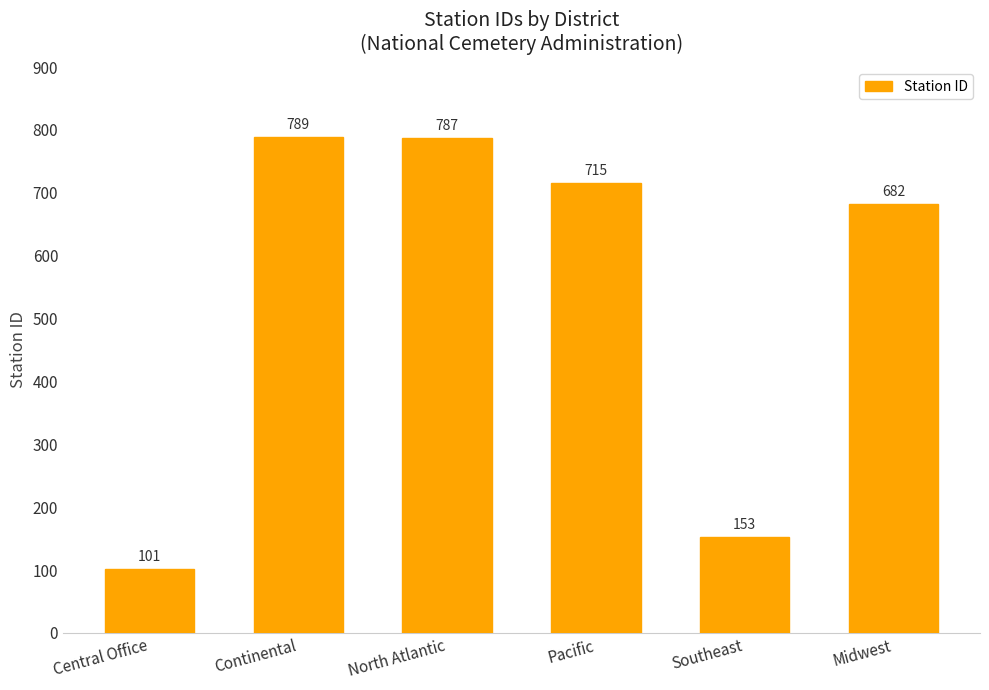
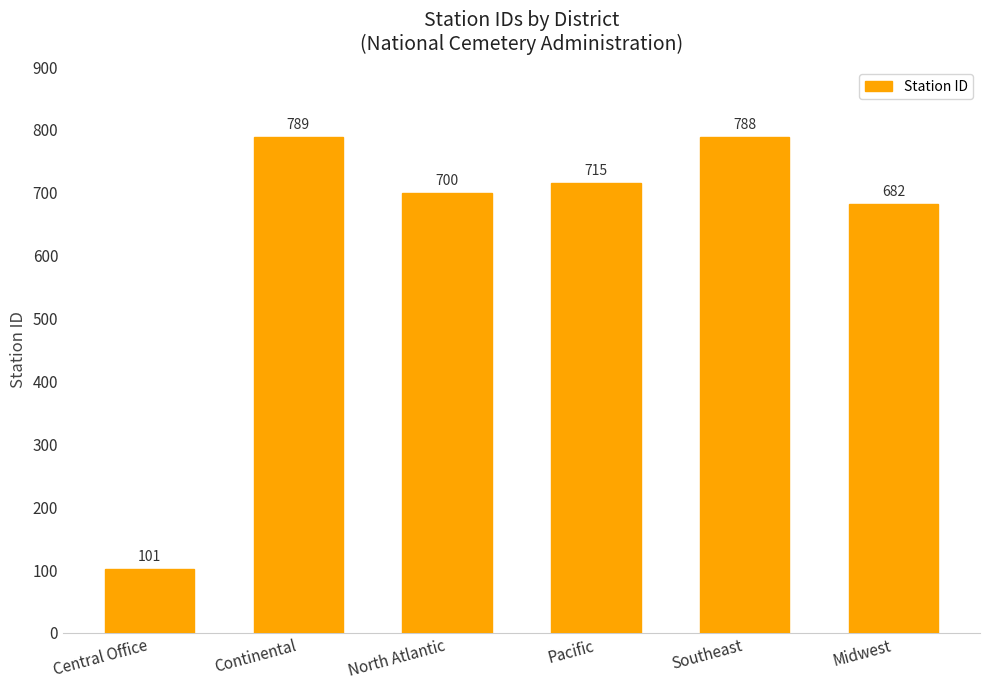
  {
    "Central Office": 101,
    "Continental": 789,
-   "North Atlantic": 787,
+   "North Atlantic": 700,
    "Pacific": 715,
-   "Southeast": 153,
+   "Southeast": 788,
    "Midwest": 682
  }
